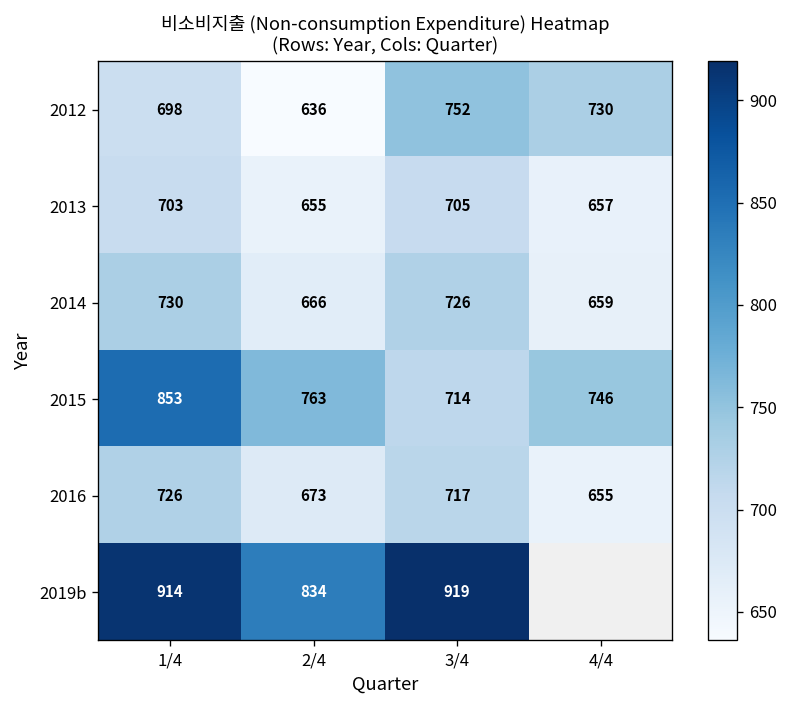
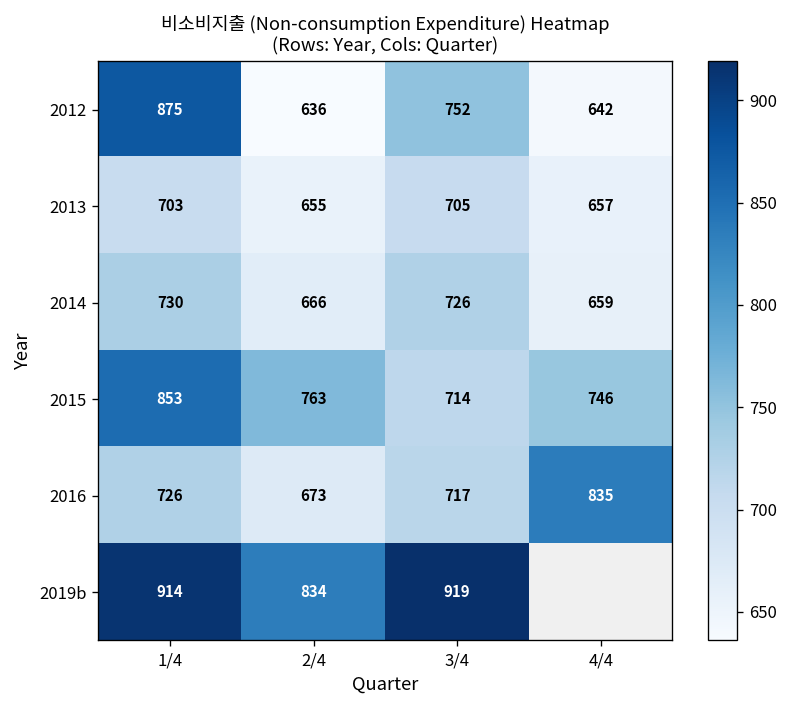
  {
    "2012": {
-     "1/4": 698,
+     "1/4": 875,
      "2/4": 636,
      "3/4": 752,
-     "4/4": 730
+     "4/4": 642
    },
    "2013": {
      "1/4": 703,
      "2/4": 655,
      "3/4": 705,
      "4/4": 657
    },
    "2014": {
      "1/4": 730,
      "2/4": 666,
      "3/4": 726,
      "4/4": 659
    },
    "2015": {
      "1/4": 853,
      "2/4": 763,
      "3/4": 714,
      "4/4": 746
    },
    "2016": {
      "1/4": 726,
      "2/4": 673,
      "3/4": 717,
-     "4/4": 655
+     "4/4": 835
    },
    "2019b": {
      "1/4": 914,
      "2/4": 834,
      "3/4": 919
    }
  }
